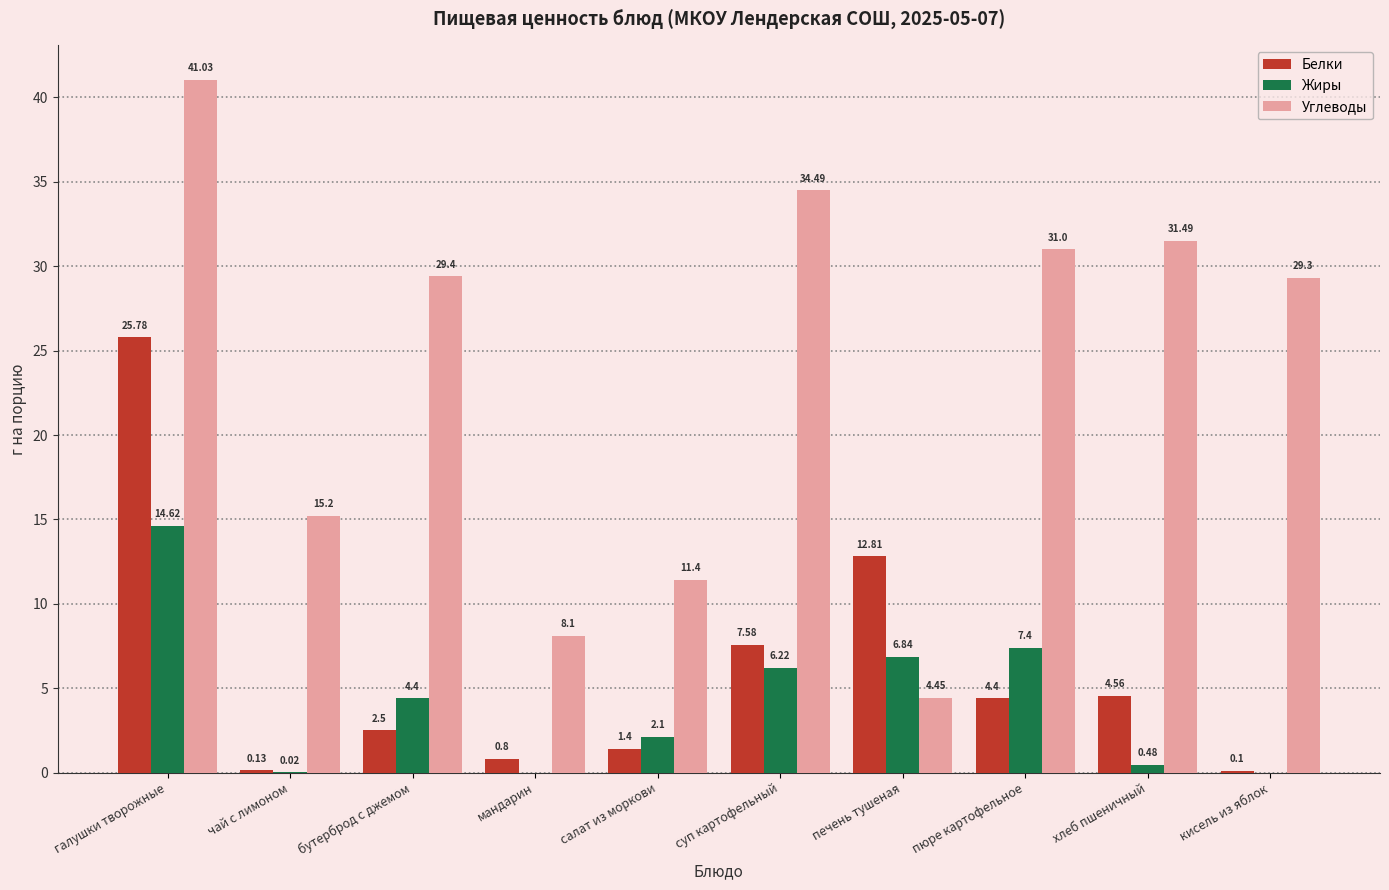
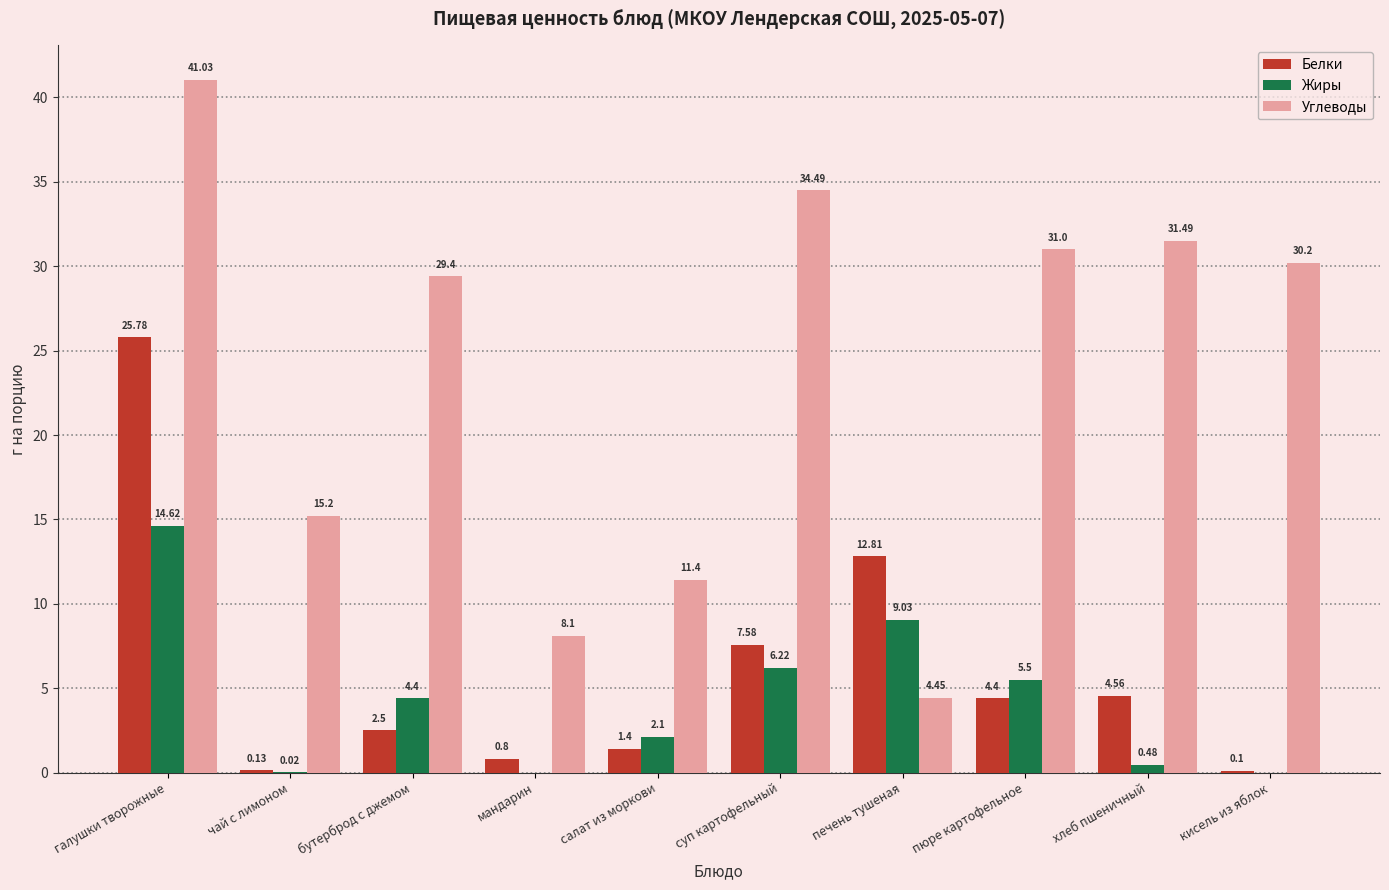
  {
    "Белки": {
      "галушки творожные": 25.78,
      "чай с лимоном": 0.13,
      "бутерброд с джемом": 2.5,
      "мандарин": 0.8,
      "салат из моркови": 1.4,
      "суп картофельный": 7.58,
      "печень тушеная": 12.81,
      "пюре картофельное": 4.4,
      "хлеб пшеничный": 4.56,
      "кисель из яблок": 0.1
    },
    "Жиры": {
      "галушки творожные": 14.62,
      "чай с лимоном": 0.02,
      "бутерброд с джемом": 4.4,
      "салат из моркови": 2.1,
      "суп картофельный": 6.22,
-     "печень тушеная": 6.84,
-     "пюре картофельное": 7.4,
+     "печень тушеная": 9.03,
+     "пюре картофельное": 5.5,
      "хлеб пшеничный": 0.48
    },
    "Углеводы": {
      "галушки творожные": 41.03,
      "чай с лимоном": 15.2,
      "бутерброд с джемом": 29.4,
      "мандарин": 8.1,
      "салат из моркови": 11.4,
      "суп картофельный": 34.49,
      "печень тушеная": 4.45,
      "пюре картофельное": 31.0,
      "хлеб пшеничный": 31.49,
-     "кисель из яблок": 29.3
+     "кисель из яблок": 30.2
    }
  }
